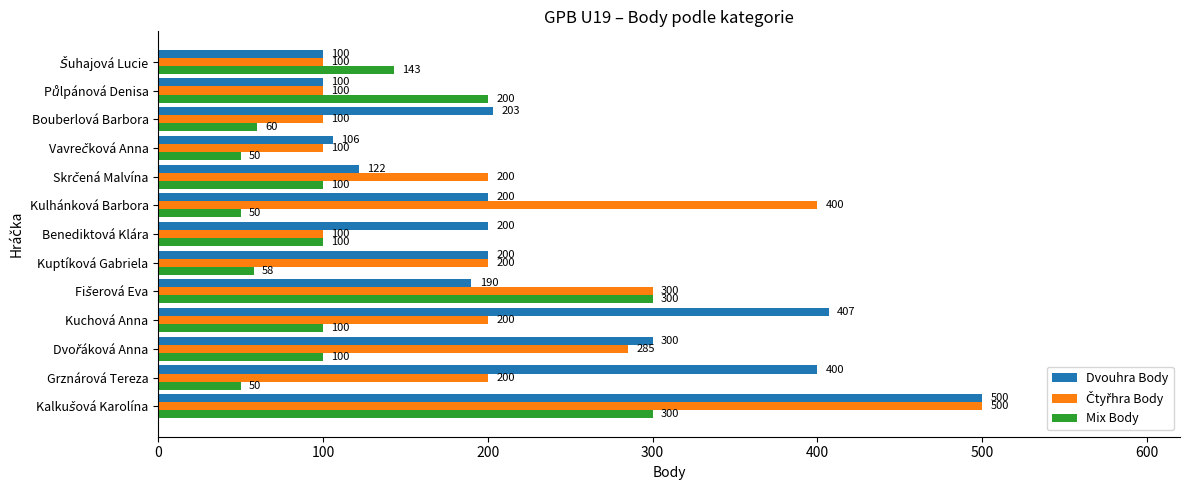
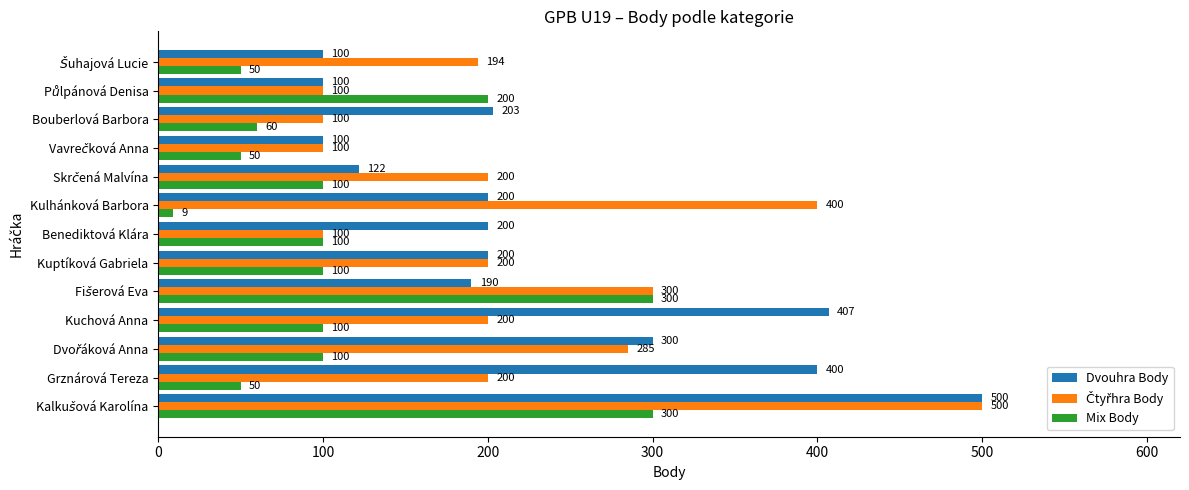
  {
    "Dvouhra Body": {
      "Šuhajová Lucie": 100,
      "Bouberlová Barbora": 203,
-     "Vavrečková Anna": 106,
+     "Vavrečková Anna": 100,
      "Skrčená Malvína": 122,
      "Kulhánková Barbora": 200,
      "Benediktová Klára": 200,
      "Fišerová Eva": 190,
      "Kuchová Anna": 407,
      "Dvořáková Anna": 300,
      "Grznárová Tereza": 400
    },
    "Čtyřhra Body": {
-     "Šuhajová Lucie": 100,
+     "Šuhajová Lucie": 194,
      "Bouberlová Barbora": 100,
      "Skrčená Malvína": 200,
      "Kulhánková Barbora": 400,
      "Kuchová Anna": 200,
      "Dvořáková Anna": 285,
      "Grznárová Tereza": 200
    },
    "Mix Body": {
-     "Šuhajová Lucie": 143,
+     "Šuhajová Lucie": 50,
      "Půlpánová Denisa": 200,
      "Bouberlová Barbora": 60,
      "Vavrečková Anna": 50,
      "Skrčená Malvína": 100,
-     "Kulhánková Barbora": 50,
-     "Kuptíková Gabriela": 58,
+     "Kulhánková Barbora": 9,
+     "Kuptíková Gabriela": 100,
      "Kuchová Anna": 100,
      "Dvořáková Anna": 100,
      "Grznárová Tereza": 50,
      "Kalkušová Karolína": 300
    }
  }
